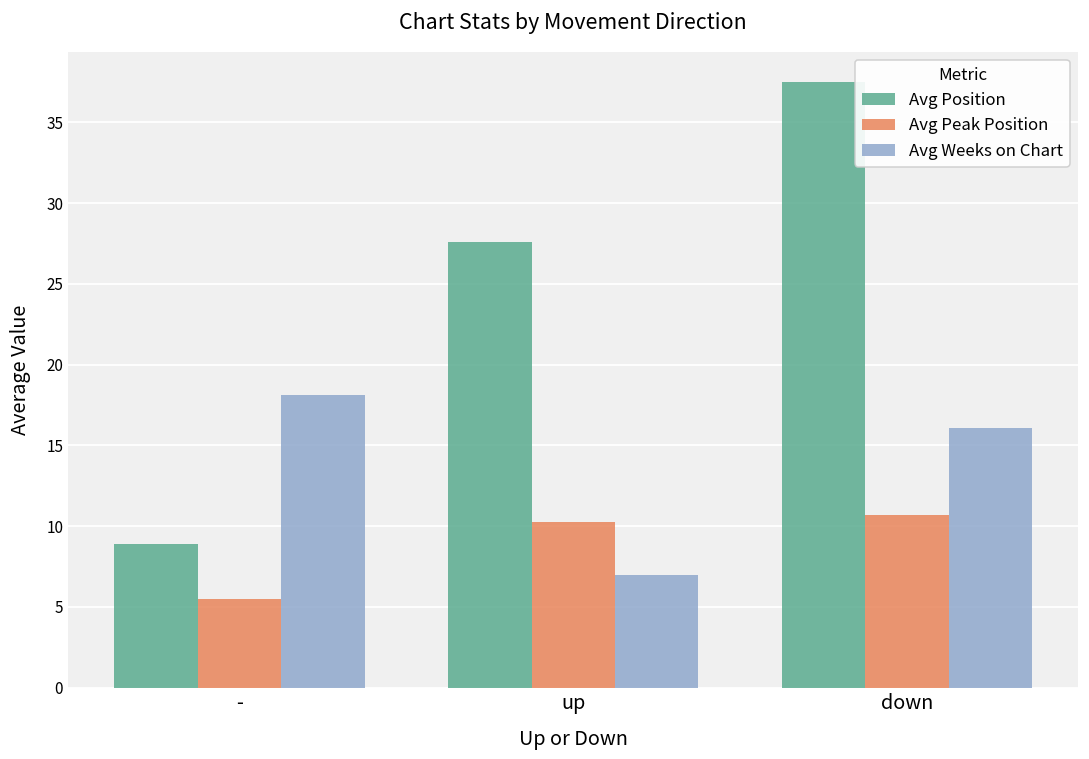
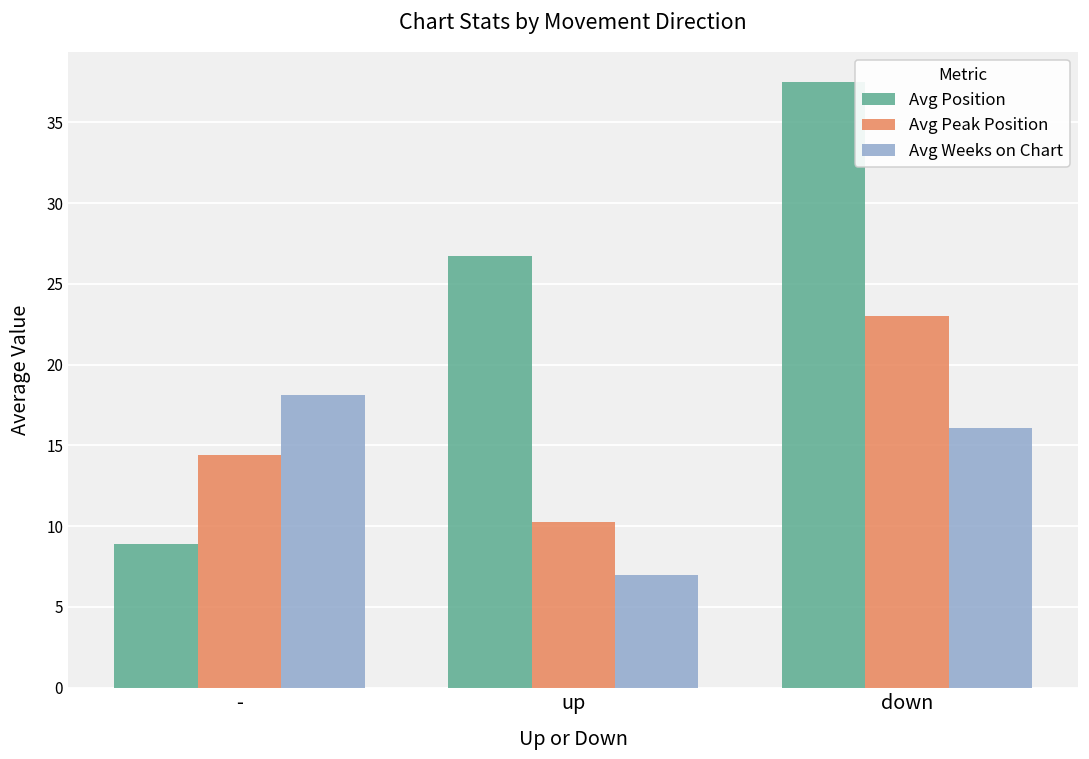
  {
    "Avg Position": {
      "-": 8.9,
-     "up": 27.6,
+     "up": 26.8,
      "down": 37.5
    },
    "Avg Peak Position": {
-     "-": 5.5,
+     "-": 14.4,
      "up": 10.3,
-     "down": 10.7
+     "down": 23.0
    },
    "Avg Weeks on Chart": {
      "-": 18.1,
      "up": 7.0,
      "down": 16.1
    }
  }
